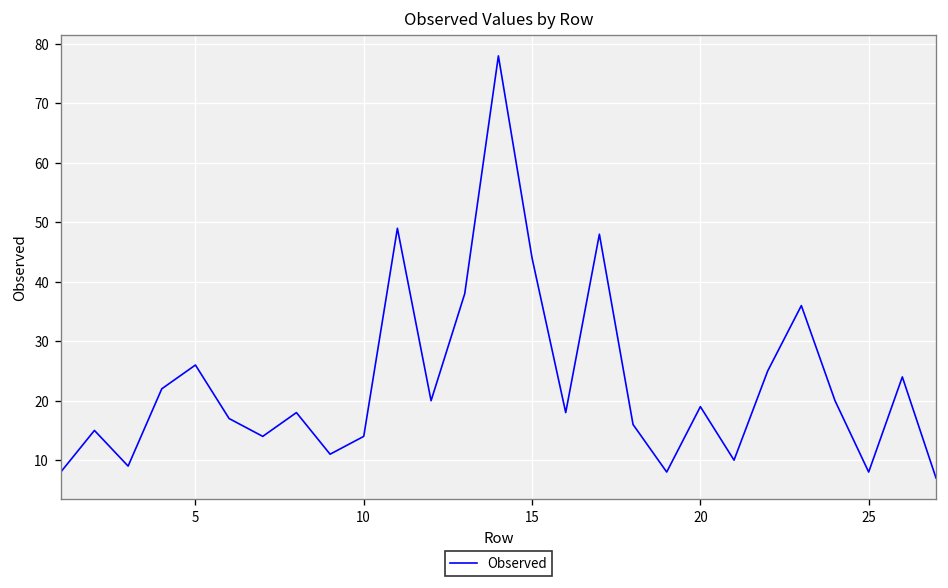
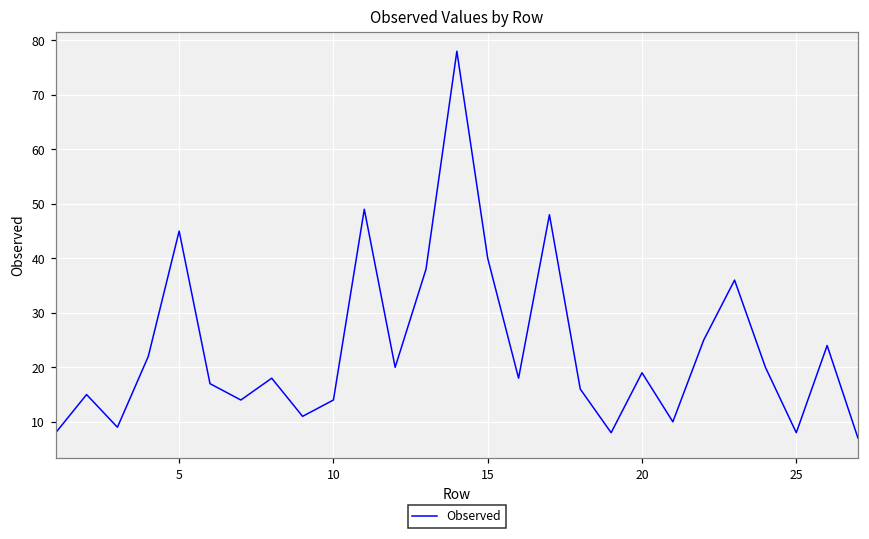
  {
-   "5": 26,
+   "5": 45,
    "10": 14,
-   "15": 44,
+   "15": 40,
    "20": 19,
    "25": 8
  }
